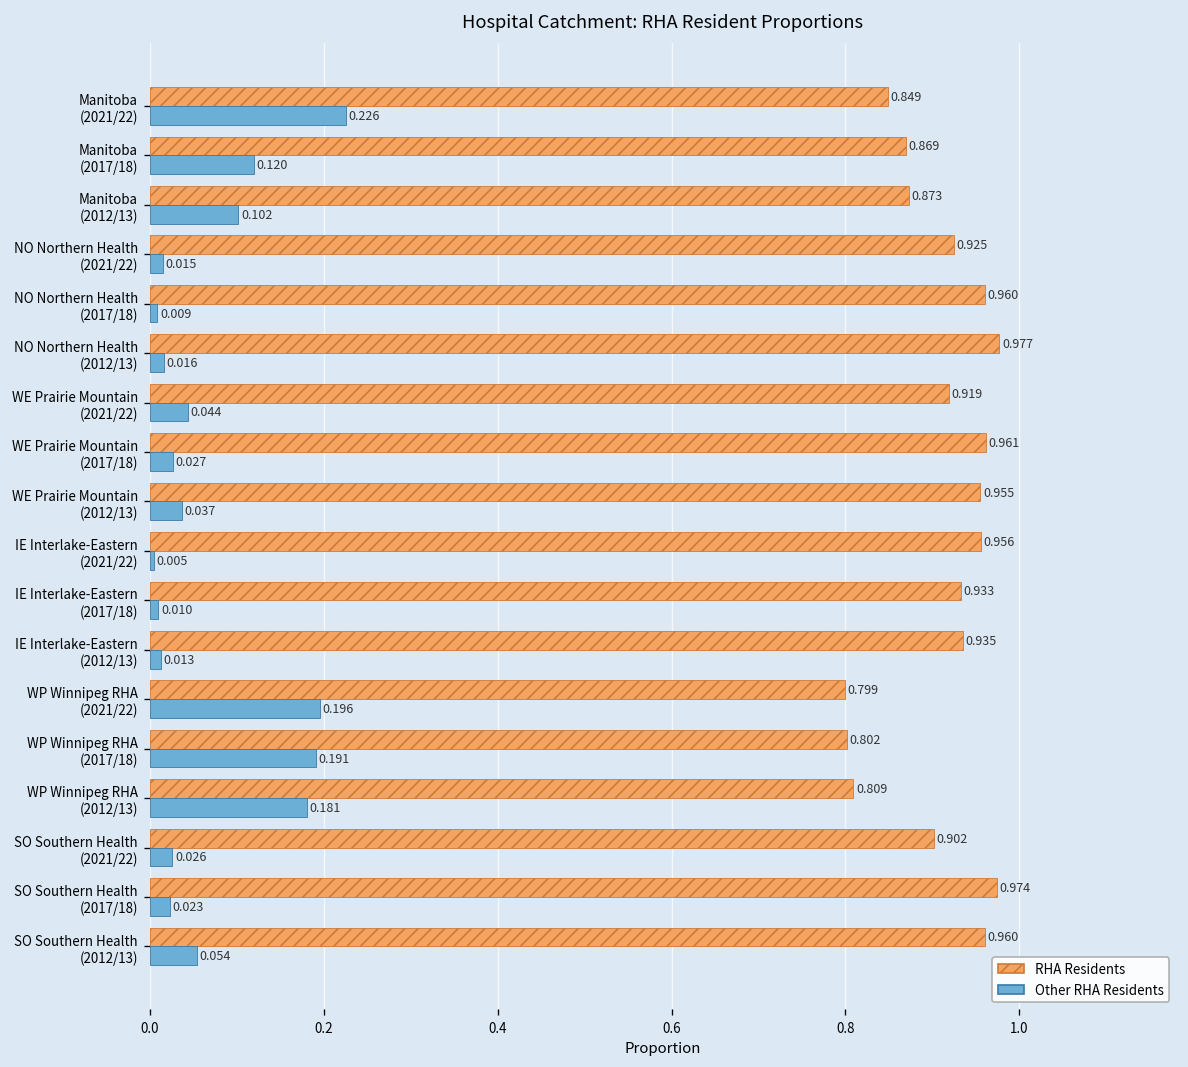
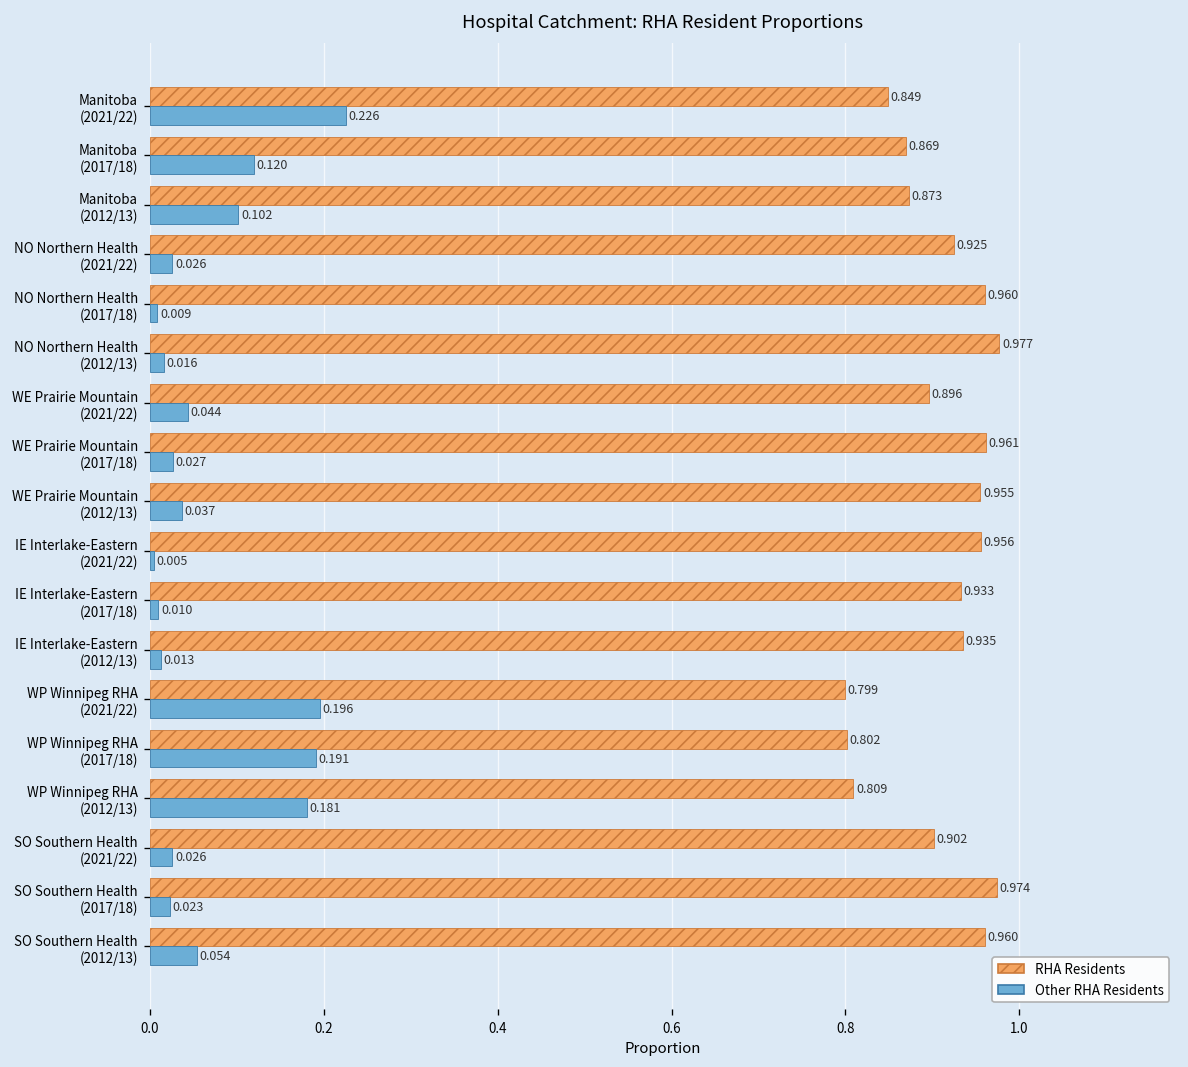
  {
    "RHA Residents": {
      "Manitoba (2021/22)": 0.849,
      "Manitoba (2017/18)": 0.869,
      "Manitoba (2012/13)": 0.873,
      "NO Northern Health (2021/22)": 0.925,
      "NO Northern Health (2017/18)": 0.960,
      "NO Northern Health (2012/13)": 0.977,
-     "WE Prairie Mountain (2021/22)": 0.919,
+     "WE Prairie Mountain (2021/22)": 0.896,
      "WE Prairie Mountain (2017/18)": 0.961,
      "WE Prairie Mountain (2012/13)": 0.955,
      "IE Interlake-Eastern (2021/22)": 0.956,
      "IE Interlake-Eastern (2017/18)": 0.933,
      "IE Interlake-Eastern (2012/13)": 0.935,
      "WP Winnipeg RHA (2021/22)": 0.799,
      "WP Winnipeg RHA (2017/18)": 0.802,
      "WP Winnipeg RHA (2012/13)": 0.809,
      "SO Southern Health (2021/22)": 0.902,
      "SO Southern Health (2017/18)": 0.974,
      "SO Southern Health (2012/13)": 0.960
    },
    "Other RHA Residents": {
      "Manitoba (2021/22)": 0.226,
      "Manitoba (2017/18)": 0.120,
      "Manitoba (2012/13)": 0.102,
-     "NO Northern Health (2021/22)": 0.015,
+     "NO Northern Health (2021/22)": 0.026,
      "NO Northern Health (2017/18)": 0.009,
      "NO Northern Health (2012/13)": 0.016,
      "WE Prairie Mountain (2021/22)": 0.044,
      "WE Prairie Mountain (2017/18)": 0.027,
      "WE Prairie Mountain (2012/13)": 0.037,
      "IE Interlake-Eastern (2021/22)": 0.005,
      "IE Interlake-Eastern (2017/18)": 0.010,
      "IE Interlake-Eastern (2012/13)": 0.013,
      "WP Winnipeg RHA (2021/22)": 0.196,
      "WP Winnipeg RHA (2017/18)": 0.191,
      "WP Winnipeg RHA (2012/13)": 0.181,
      "SO Southern Health (2021/22)": 0.026,
      "SO Southern Health (2017/18)": 0.023,
      "SO Southern Health (2012/13)": 0.054
    }
  }
